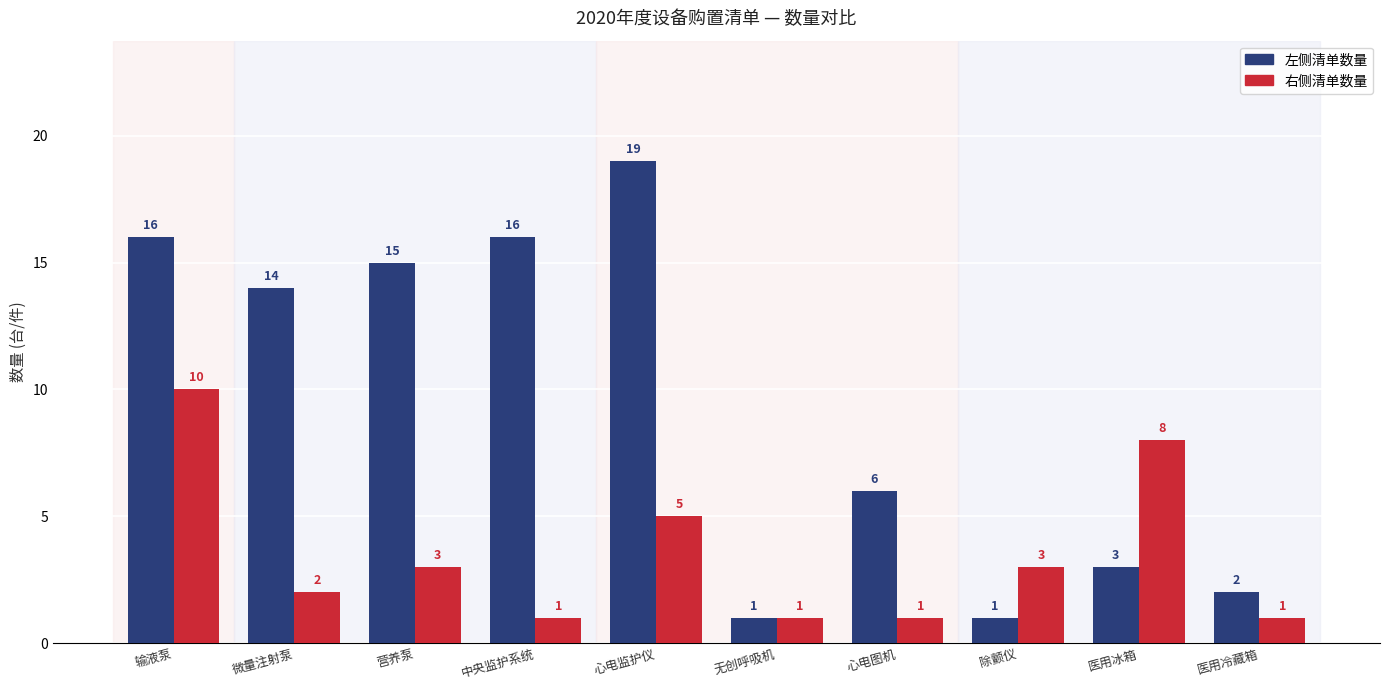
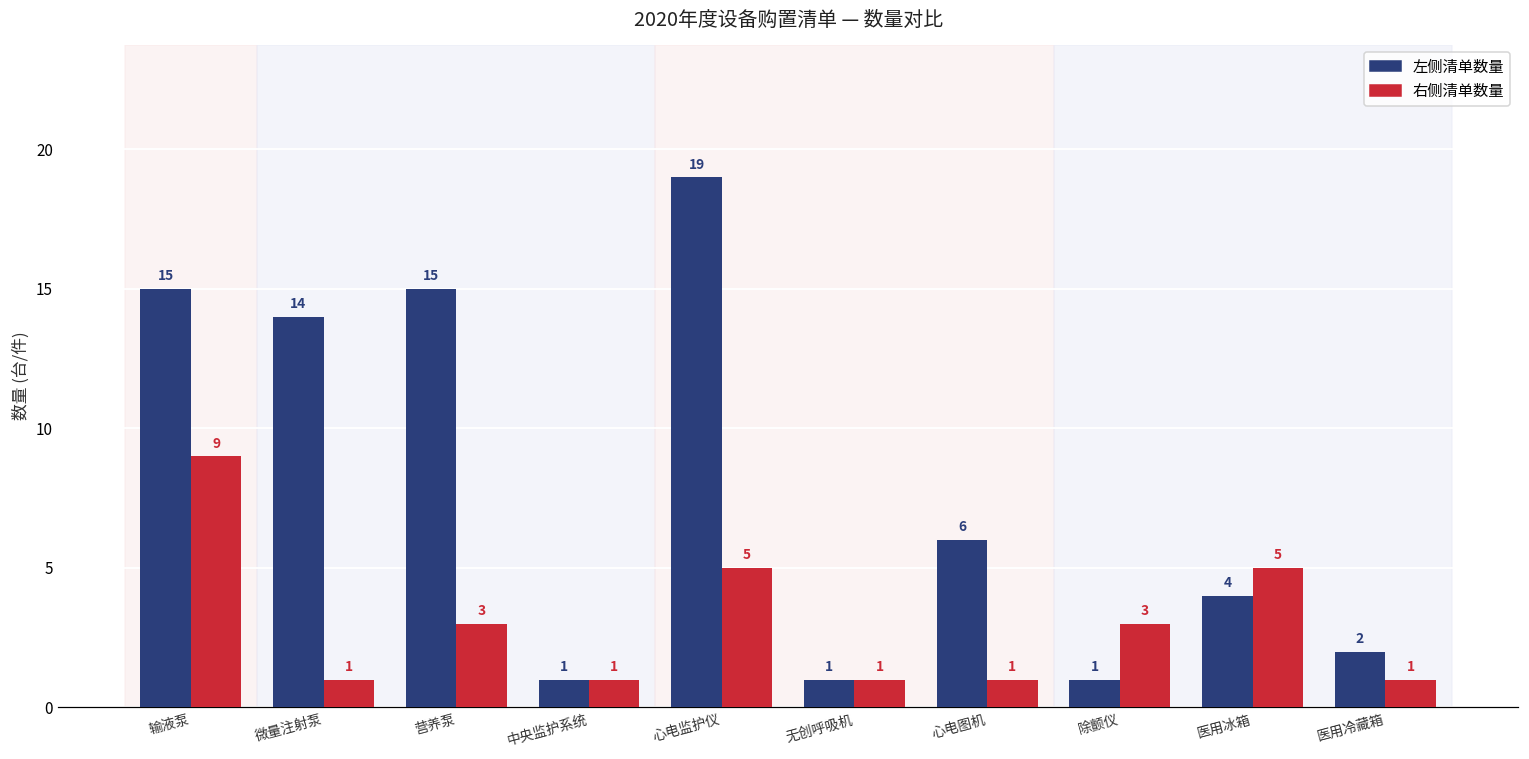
  {
    "左侧清单数量": {
-     "输液泵": 16,
+     "输液泵": 15,
      "微量注射泵": 14,
      "营养泵": 15,
-     "中央监护系统": 16,
+     "中央监护系统": 1,
      "心电监护仪": 19,
      "无创呼吸机": 1,
      "心电图机": 6,
      "除颤仪": 1,
-     "医用冰箱": 3,
+     "医用冰箱": 4,
      "医用冷藏箱": 2
    },
    "右侧清单数量": {
-     "输液泵": 10,
-     "微量注射泵": 2,
+     "输液泵": 9,
+     "微量注射泵": 1,
      "营养泵": 3,
      "中央监护系统": 1,
      "心电监护仪": 5,
      "无创呼吸机": 1,
      "心电图机": 1,
      "除颤仪": 3,
-     "医用冰箱": 8,
+     "医用冰箱": 5,
      "医用冷藏箱": 1
    }
  }
